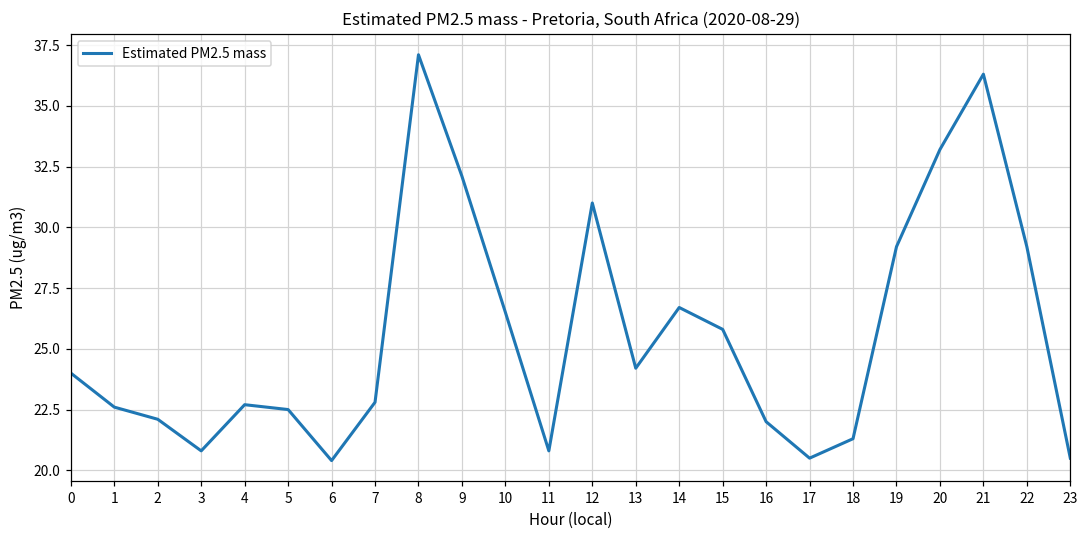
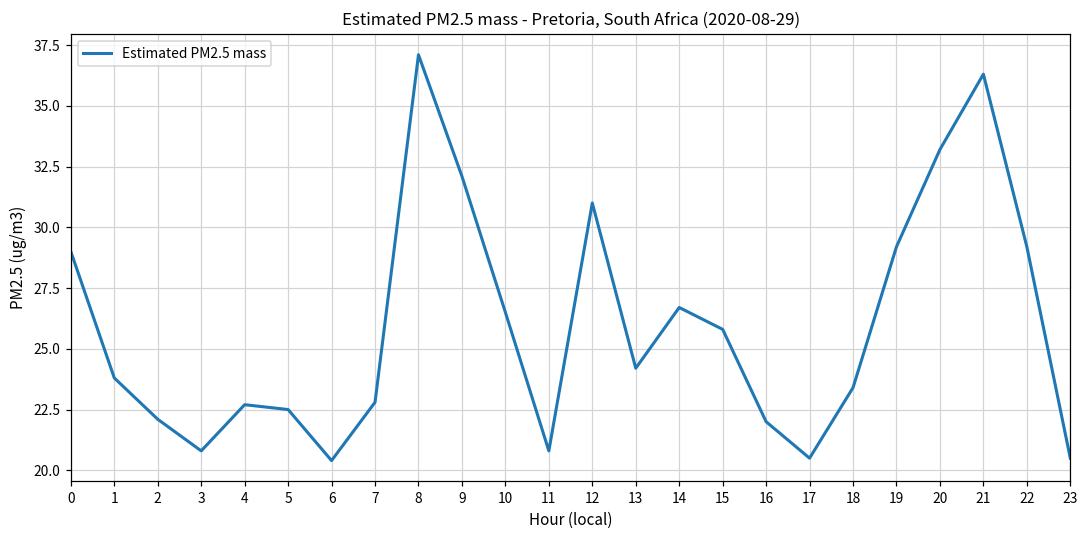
  {
-   "0": 24,
-   "1": 22.6,
+   "0": 29,
+   "1": 23.8,
    "2": 22.1,
    "3": 20.8,
    "4": 22.7,
    "5": 22.5,
    "6": 20.4,
    "7": 22.8,
    "8": 37.1,
    "9": 32.1,
    "10": 26.5,
    "11": 20.8,
    "12": 31.0,
    "13": 24.2,
    "14": 26.7,
    "15": 25.8,
    "16": 22.0,
    "17": 20.5,
-   "18": 21.3,
+   "18": 23.4,
    "19": 29.2,
    "20": 33.2,
    "21": 36.3,
    "22": 29.2,
    "23": 20.5
  }
